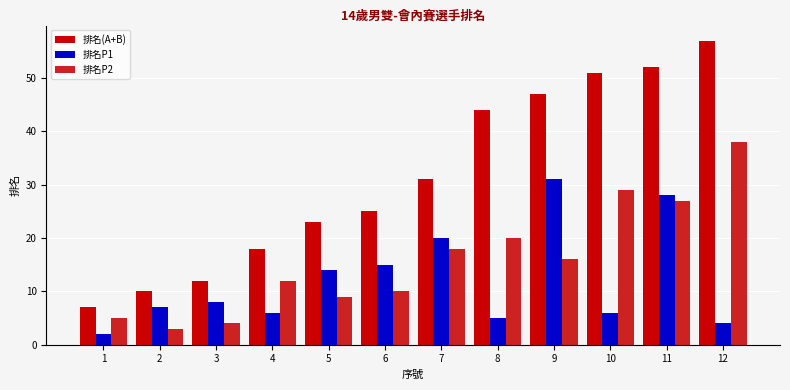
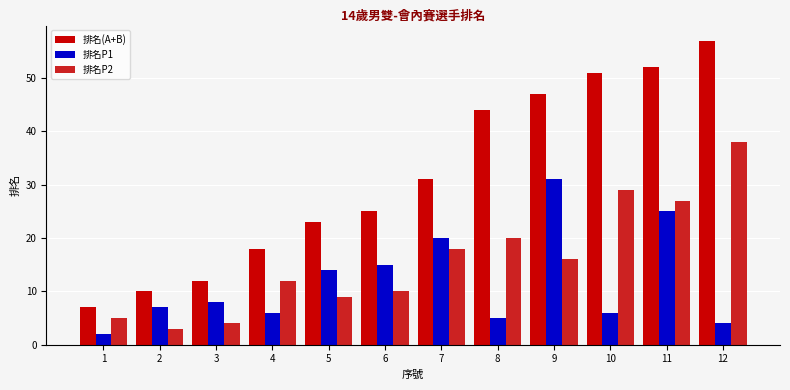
  {
    "排名P1": {
      "1": 2,
      "2": 7,
      "3": 8,
      "4": 6,
      "5": 14,
      "6": 15,
      "7": 20,
      "8": 5,
      "9": 31,
      "10": 6,
-     "11": 28,
+     "11": 25,
      "12": 4
    }
  }
